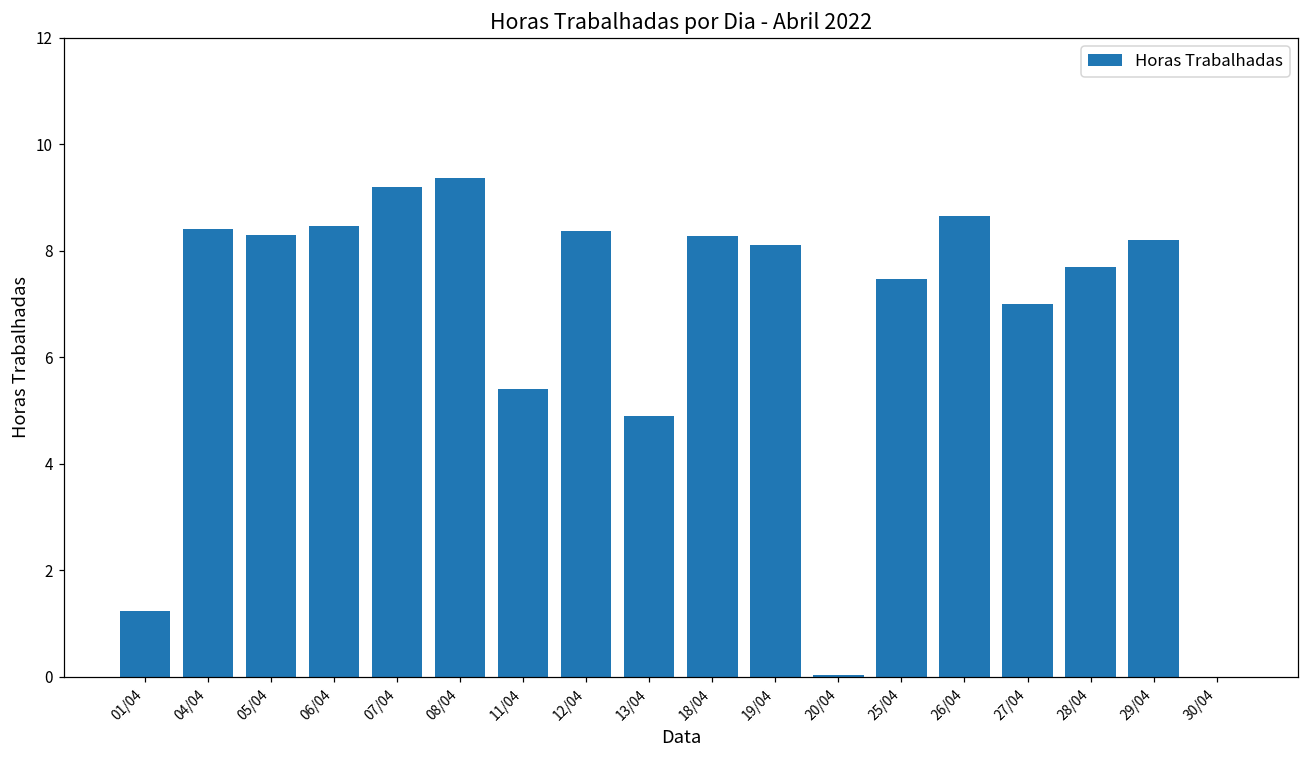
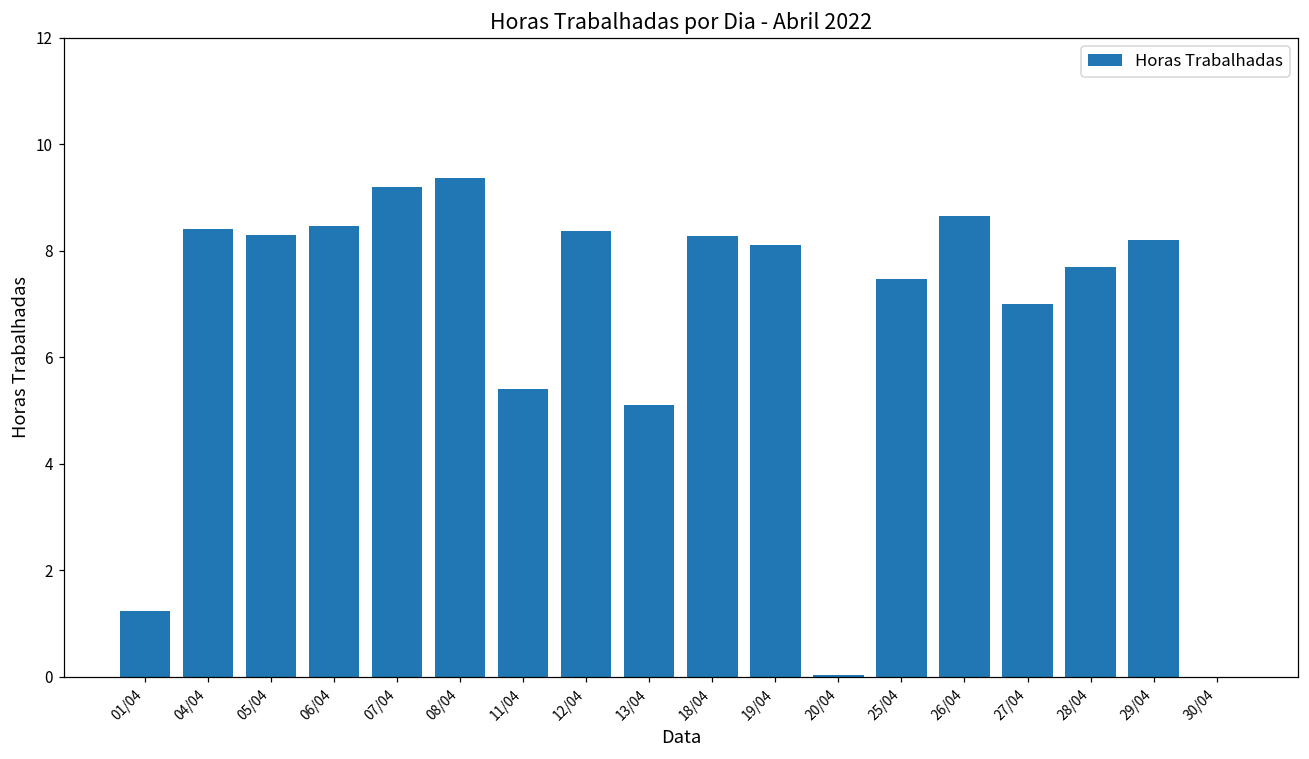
  {
    "01/04": 1.2,
    "04/04": 8.4,
    "05/04": 8.3,
    "06/04": 8.5,
    "07/04": 9.2,
    "08/04": 9.4,
    "11/04": 5.4,
    "12/04": 8.4,
-   "13/04": 4.9,
+   "13/04": 5.1,
    "18/04": 8.3,
    "19/04": 8.1,
    "25/04": 7.5,
    "26/04": 8.7,
    "27/04": 7.0,
    "28/04": 7.7,
    "29/04": 8.2,
    "30/04": 0.0
  }
